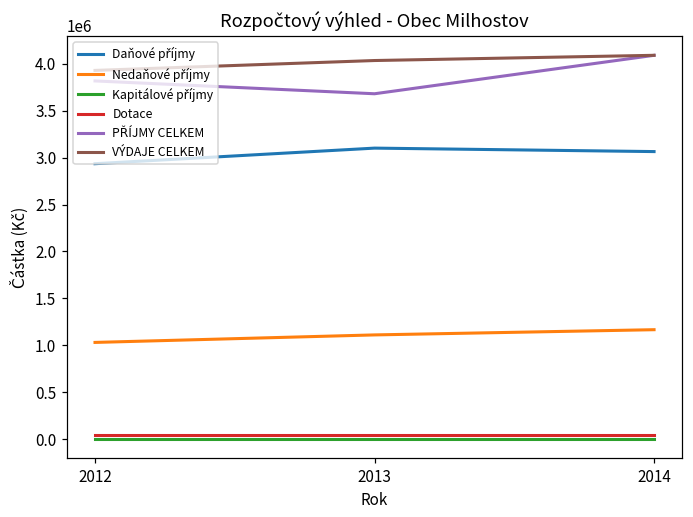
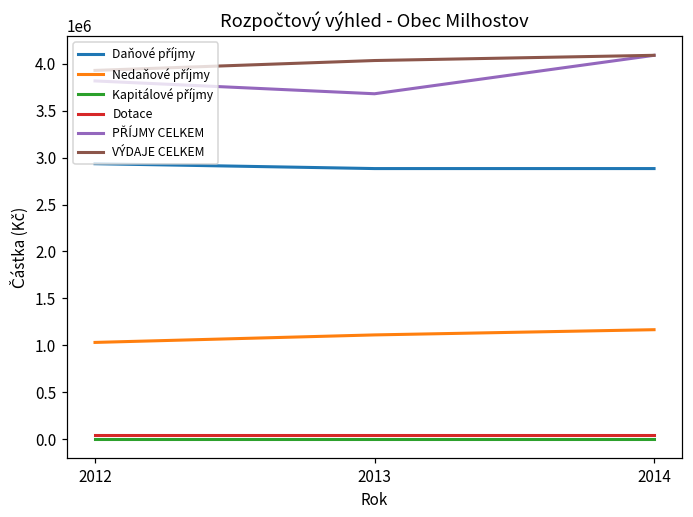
  {
    "Daňové příjmy": {
      "2012": 2900000,
-     "2013": 3100000,
-     "2014": 3100000
+     "2013": 2900000,
+     "2014": 2900000
    },
    "Nedaňové příjmy": {
      "2012": 1000000,
      "2013": 1100000,
      "2014": 1200000
    },
    "Kapitálové příjmy": {
      "2012": 0,
      "2013": 0,
      "2014": 0
    },
    "Dotace": {
      "2012": 0,
      "2013": 0,
      "2014": 0
    },
    "PŘÍJMY CELKEM": {
      "2013": 3700000
    },
    "VÝDAJE CELKEM": {
      "2013": 4000000
    }
  }
